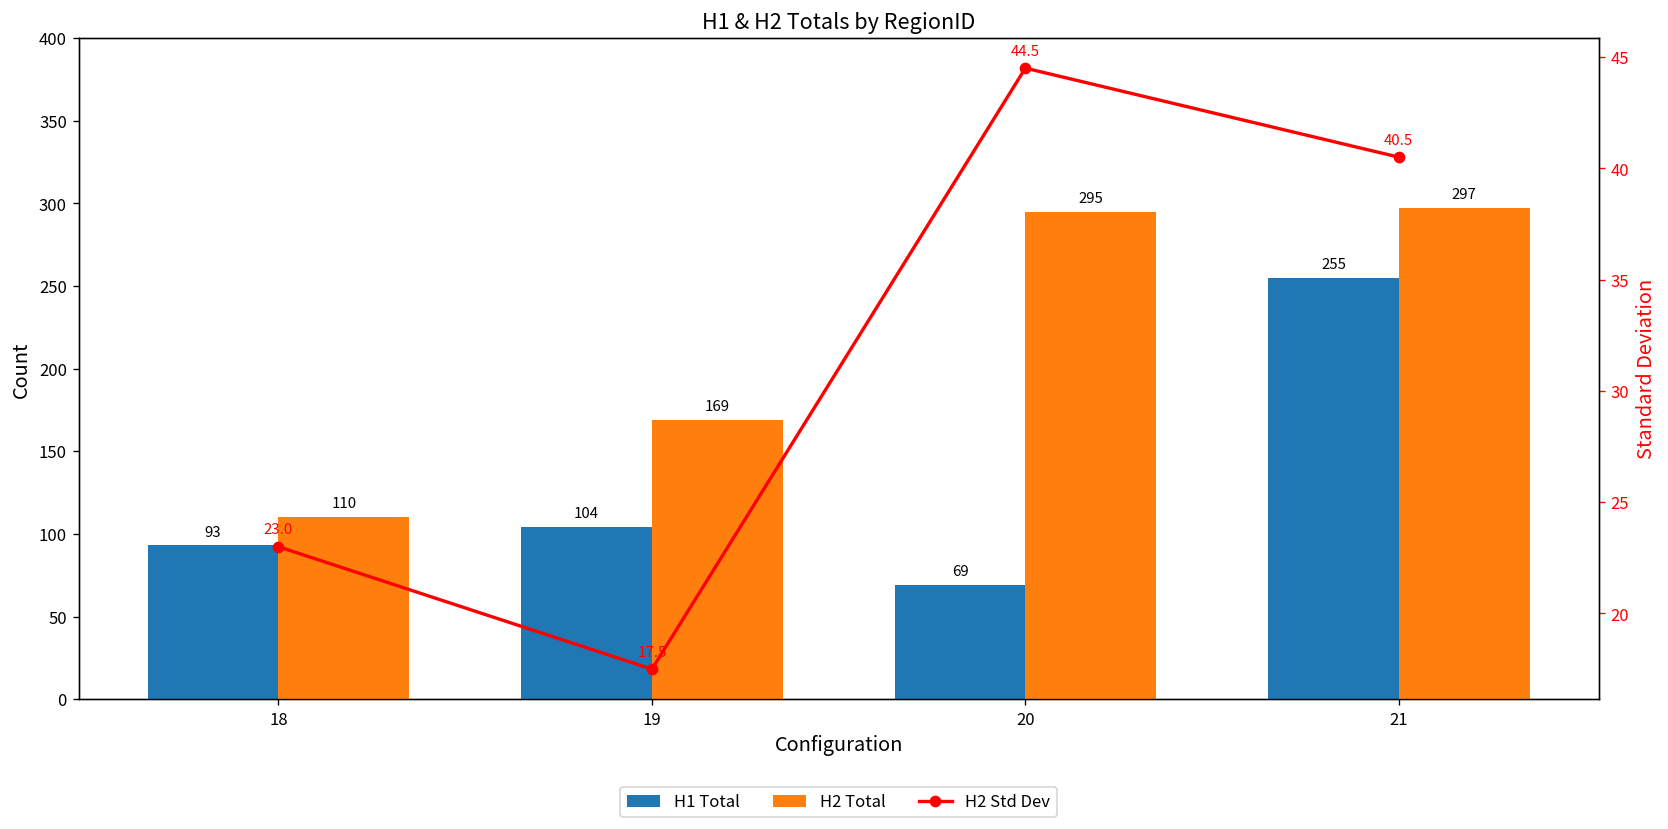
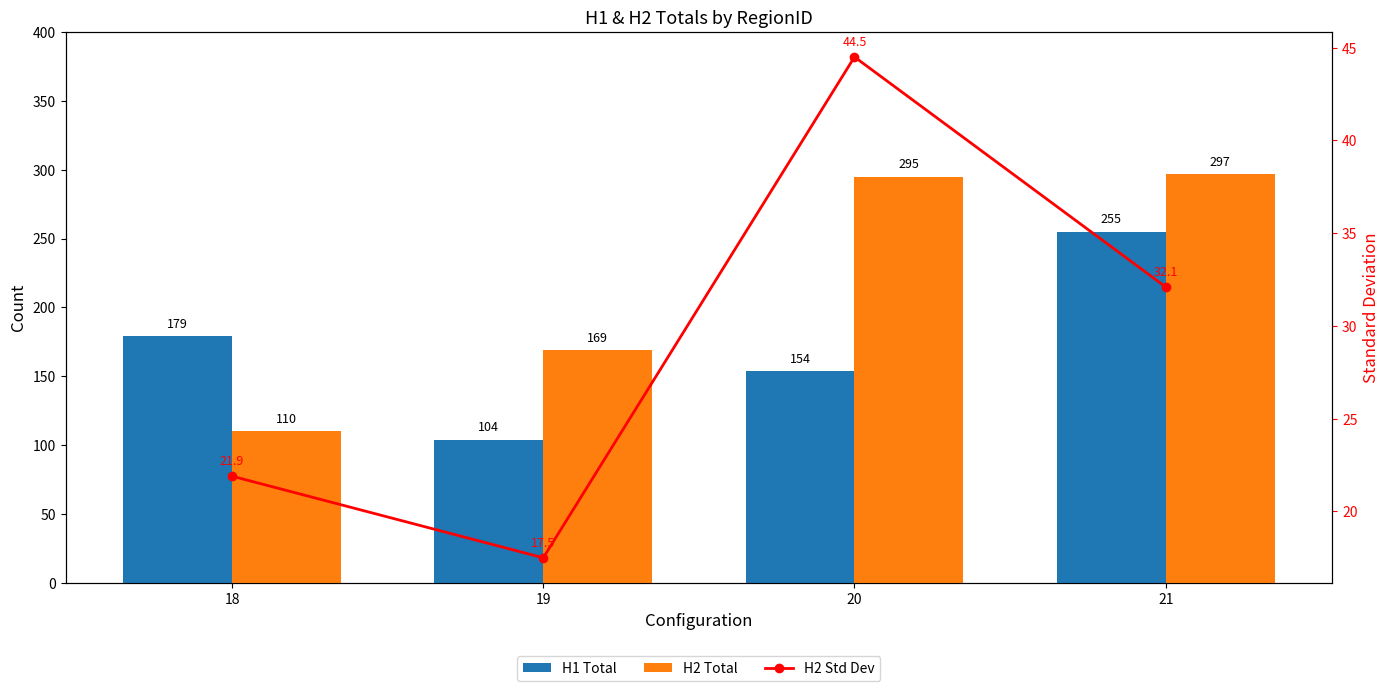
  {
    "H1 Total": {
-     "18": 93,
+     "18": 179,
      "19": 104,
-     "20": 69,
+     "20": 154,
      "21": 255
    },
    "H2 Total": {
      "18": 110,
      "19": 169,
      "20": 295,
      "21": 297
    },
    "H2 Std Dev": {
-     "18": 23.0,
+     "18": 21.9,
      "19": 17.5,
      "20": 44.5,
-     "21": 40.5
+     "21": 32.1
    }
  }
